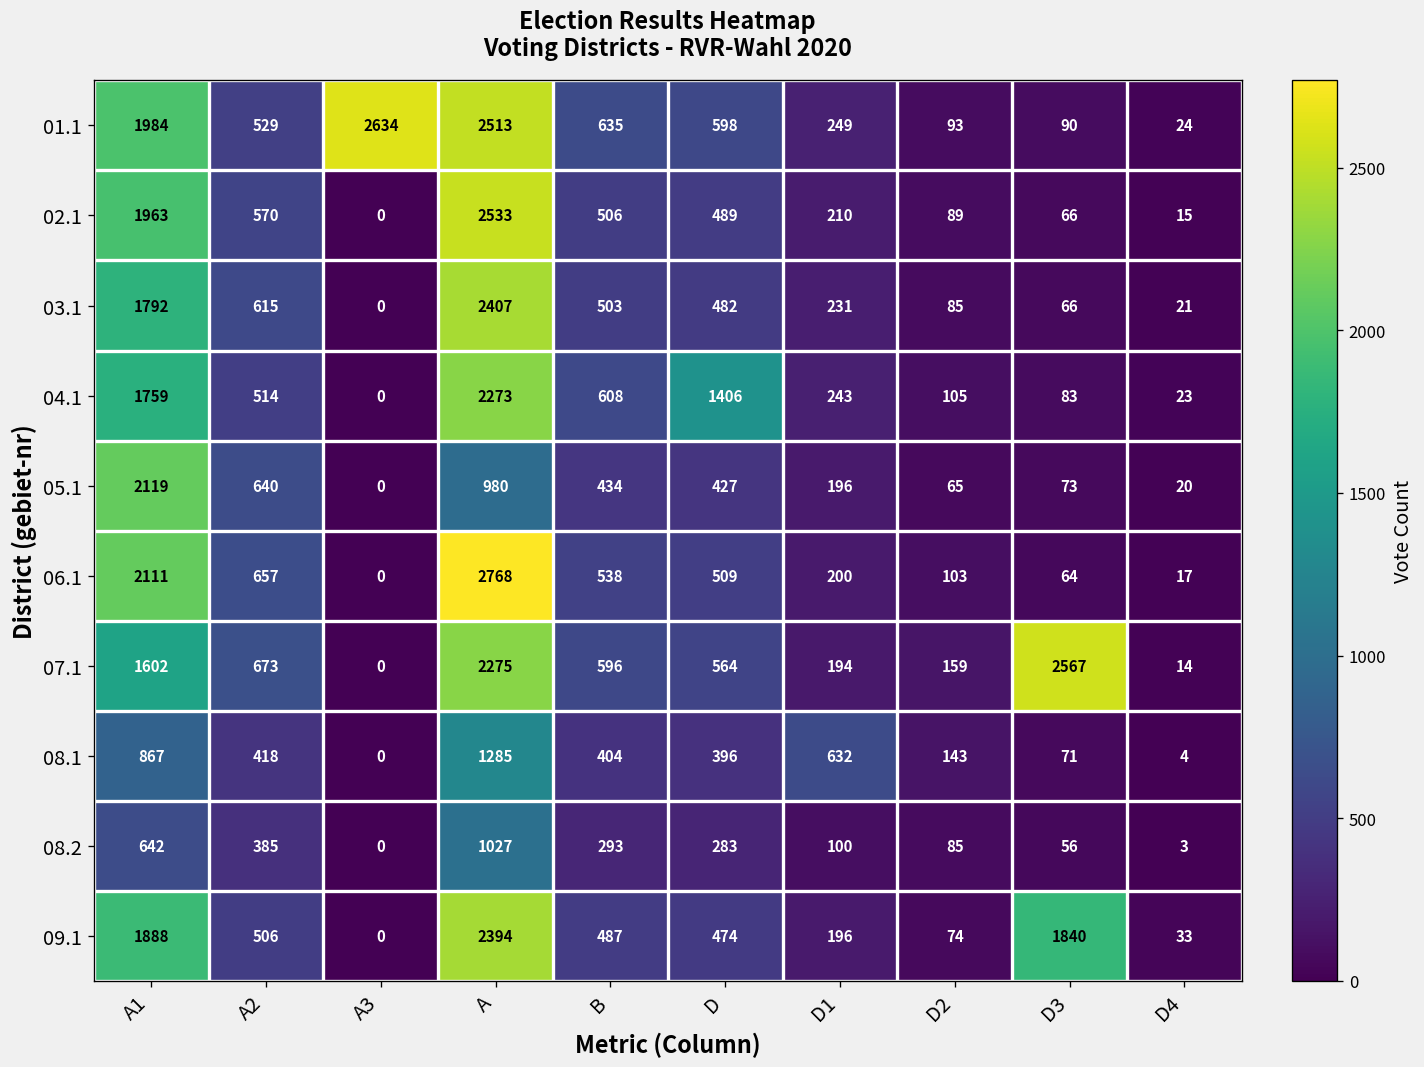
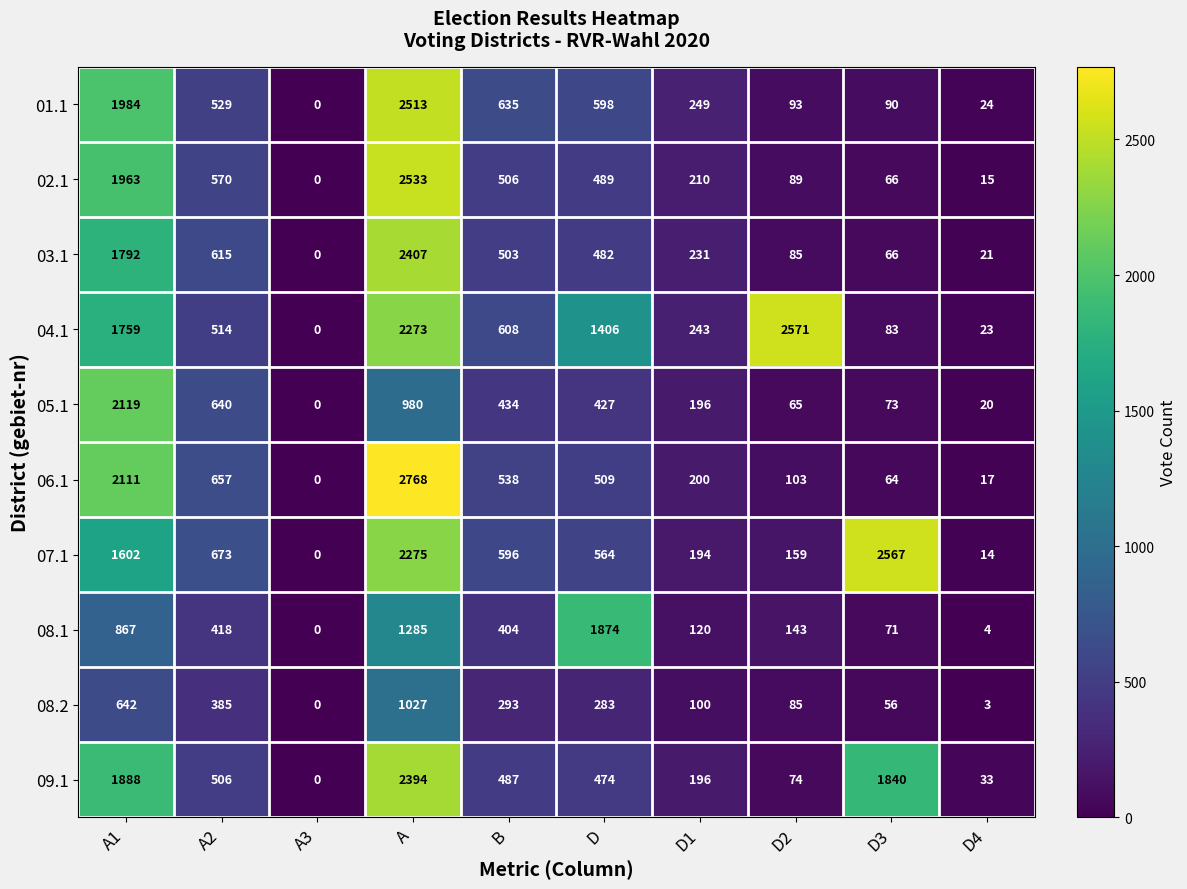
  {
    "01.1": {
      "A1": 1984,
      "A2": 529,
-     "A3": 2634,
+     "A3": 0,
      "A": 2513,
      "B": 635,
      "D": 598,
      "D1": 249,
      "D2": 93,
      "D3": 90,
      "D4": 24
    },
    "02.1": {
      "A1": 1963,
      "A2": 570,
      "A3": 0,
      "A": 2533,
      "B": 506,
      "D": 489,
      "D1": 210,
      "D2": 89,
      "D3": 66,
      "D4": 15
    },
    "03.1": {
      "A1": 1792,
      "A2": 615,
      "A3": 0,
      "A": 2407,
      "B": 503,
      "D": 482,
      "D1": 231,
      "D2": 85,
      "D3": 66,
      "D4": 21
    },
    "04.1": {
      "A1": 1759,
      "A2": 514,
      "A3": 0,
      "A": 2273,
      "B": 608,
      "D": 1406,
      "D1": 243,
-     "D2": 105,
+     "D2": 2571,
      "D3": 83,
      "D4": 23
    },
    "05.1": {
      "A1": 2119,
      "A2": 640,
      "A3": 0,
      "A": 980,
      "B": 434,
      "D": 427,
      "D1": 196,
      "D2": 65,
      "D3": 73,
      "D4": 20
    },
    "06.1": {
      "A1": 2111,
      "A2": 657,
      "A3": 0,
      "A": 2768,
      "B": 538,
      "D": 509,
      "D1": 200,
      "D2": 103,
      "D3": 64,
      "D4": 17
    },
    "07.1": {
      "A1": 1602,
      "A2": 673,
      "A3": 0,
      "A": 2275,
      "B": 596,
      "D": 564,
      "D1": 194,
      "D2": 159,
      "D3": 2567,
      "D4": 14
    },
    "08.1": {
      "A1": 867,
      "A2": 418,
      "A3": 0,
      "A": 1285,
      "B": 404,
-     "D": 396,
-     "D1": 632,
+     "D": 1874,
+     "D1": 120,
      "D2": 143,
      "D3": 71,
      "D4": 4
    },
    "08.2": {
      "A1": 642,
      "A2": 385,
      "A3": 0,
      "A": 1027,
      "B": 293,
      "D": 283,
      "D1": 100,
      "D2": 85,
      "D3": 56,
      "D4": 3
    },
    "09.1": {
      "A1": 1888,
      "A2": 506,
      "A3": 0,
      "A": 2394,
      "B": 487,
      "D": 474,
      "D1": 196,
      "D2": 74,
      "D3": 1840,
      "D4": 33
    }
  }
